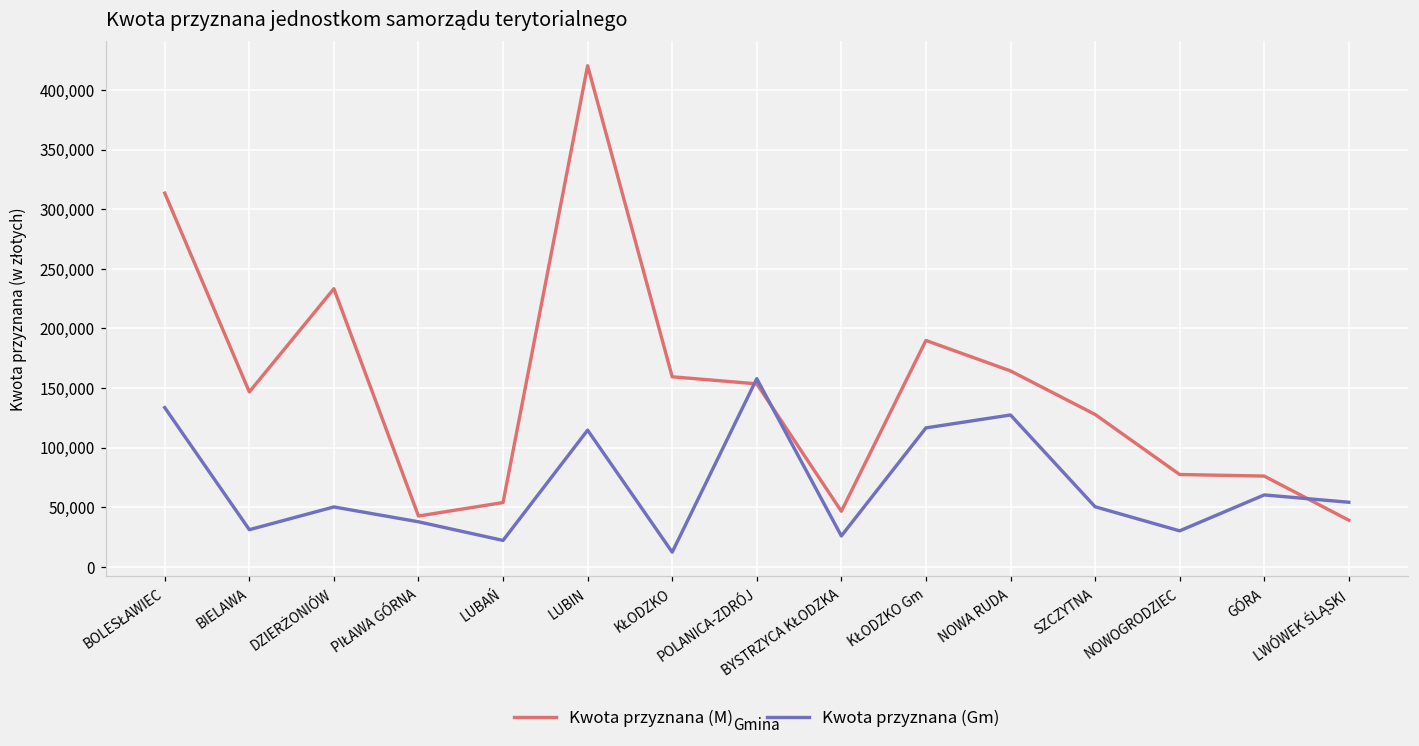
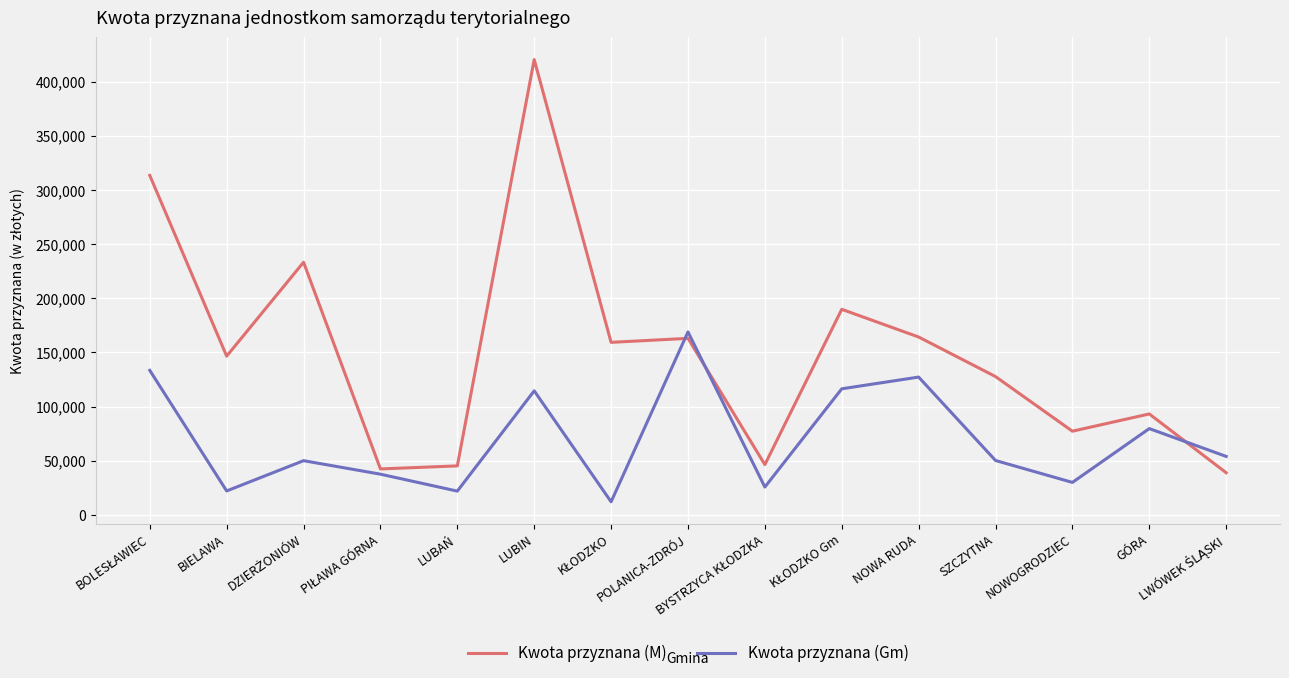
  {
    "Kwota przyznana (M)": {
      "BOLESŁAWIEC": "313,000",
      "BIELAWA": "147,000",
      "DZIERŻONIÓW": "233,000",
      "PIŁAWA GÓRNA": "43,000",
-     "LUBAŃ": "54,000",
+     "LUBAŃ": "45,000",
      "LUBIN": "420,000",
      "KŁODZKO": "159,000",
-     "POLANICA-ZDRÓJ": "153,000",
+     "POLANICA-ZDRÓJ": "163,000",
      "BYSTRZYCA KŁODZKA": "47,000",
      "KŁODZKO Gm": "190,000",
      "NOWA RUDA": "164,000",
      "SZCZYTNA": "128,000",
      "NOWOGRODZIEC": "77,000",
-     "GÓRA": "76,000",
+     "GÓRA": "93,000",
      "LWÓWEK ŚLĄSKI": "39,000"
    },
    "Kwota przyznana (Gm)": {
      "BOLESŁAWIEC": "133,000",
-     "BIELAWA": "31,000",
+     "BIELAWA": "22,000",
      "DZIERŻONIÓW": "50,000",
      "PIŁAWA GÓRNA": "38,000",
      "LUBAŃ": "22,000",
      "LUBIN": "115,000",
      "KŁODZKO": "12,000",
-     "POLANICA-ZDRÓJ": "158,000",
+     "POLANICA-ZDRÓJ": "169,000",
      "BYSTRZYCA KŁODZKA": "26,000",
      "KŁODZKO Gm": "116,000",
      "NOWA RUDA": "127,000",
      "SZCZYTNA": "50,000",
      "NOWOGRODZIEC": "30,000",
-     "GÓRA": "60,000",
+     "GÓRA": "80,000",
      "LWÓWEK ŚLĄSKI": "54,000"
    }
  }
